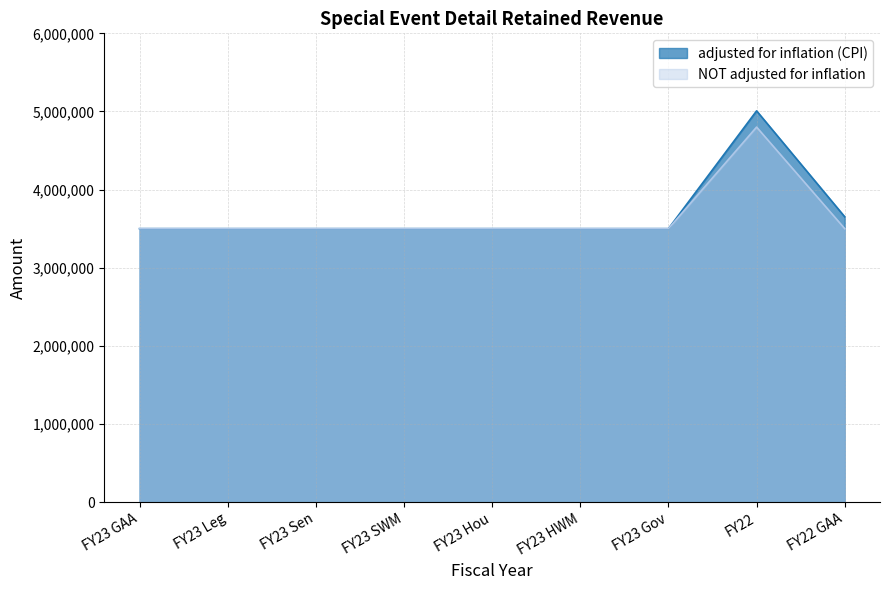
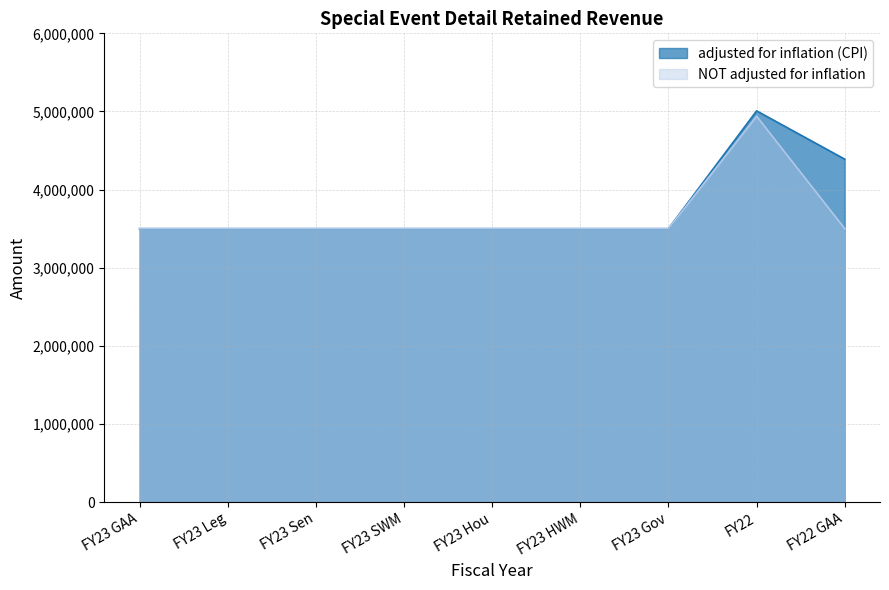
  {
    "adjusted for inflation (CPI)": {
      "FY22": "5,000,000",
-     "FY22 GAA": "3,700,000"
+     "FY22 GAA": "4,400,000"
    },
    "NOT adjusted for inflation": {
-     "FY22": "4,800,000",
+     "FY22": "4,900,000",
      "FY22 GAA": "3,500,000"
    }
  }
